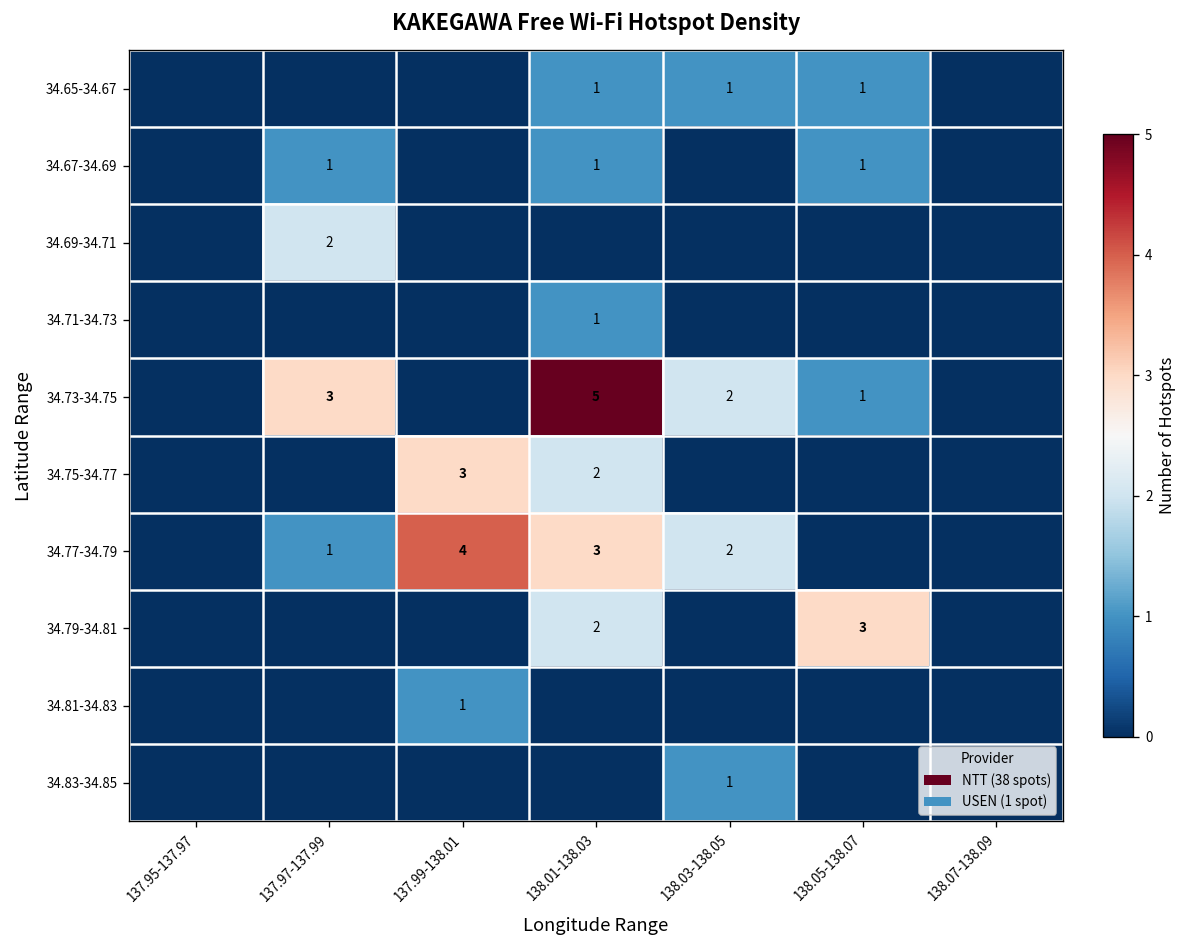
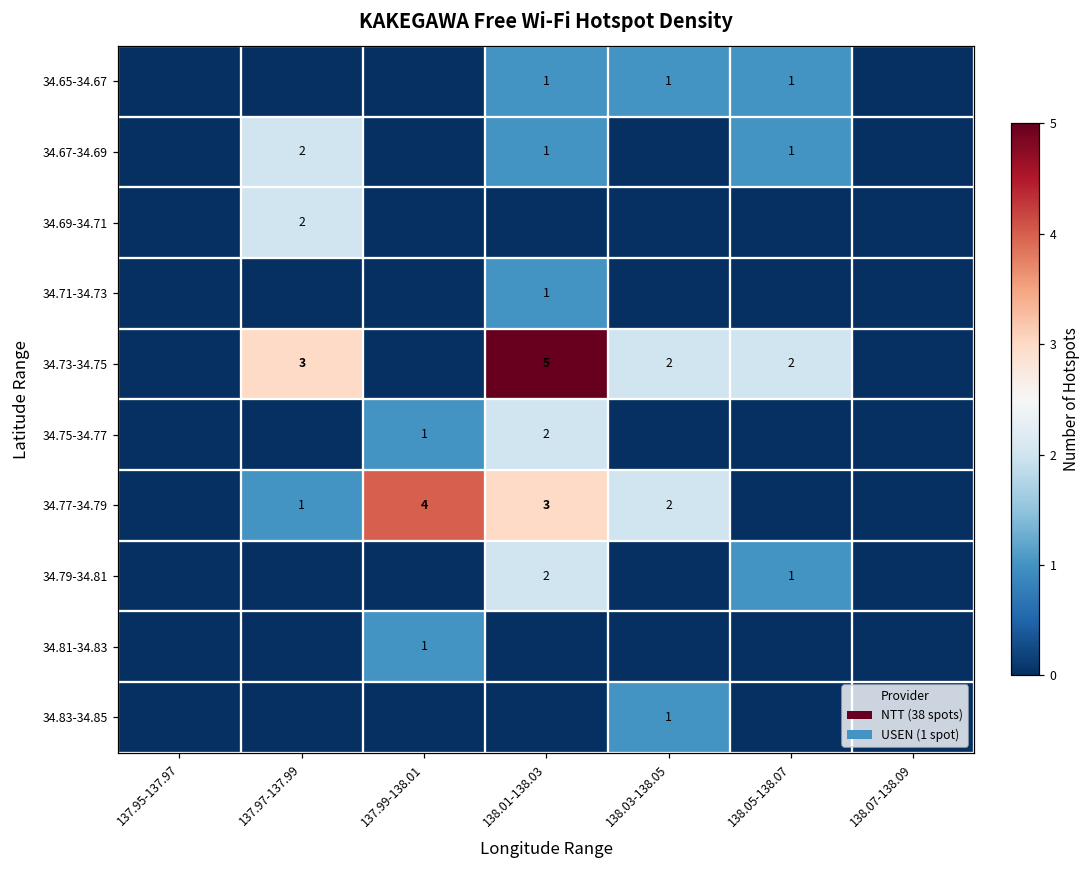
  {
    "34.65-34.67": {
      "138.01-138.03": 1,
      "138.03-138.05": 1,
      "138.05-138.07": 1
    },
    "34.67-34.69": {
-     "137.97-137.99": 1,
+     "137.97-137.99": 2,
      "138.01-138.03": 1,
      "138.05-138.07": 1
    },
    "34.69-34.71": {
      "137.97-137.99": 2
    },
    "34.71-34.73": {
      "138.01-138.03": 1
    },
    "34.73-34.75": {
      "137.97-137.99": 3,
      "138.01-138.03": 5,
      "138.03-138.05": 2,
-     "138.05-138.07": 1
+     "138.05-138.07": 2
    },
    "34.75-34.77": {
-     "137.99-138.01": 3,
+     "137.99-138.01": 1,
      "138.01-138.03": 2
    },
    "34.77-34.79": {
      "137.97-137.99": 1,
      "137.99-138.01": 4,
      "138.01-138.03": 3,
      "138.03-138.05": 2
    },
    "34.79-34.81": {
      "138.01-138.03": 2,
-     "138.05-138.07": 3
+     "138.05-138.07": 1
    },
    "34.81-34.83": {
      "137.99-138.01": 1
    },
    "34.83-34.85": {
      "138.03-138.05": 1
    }
  }
